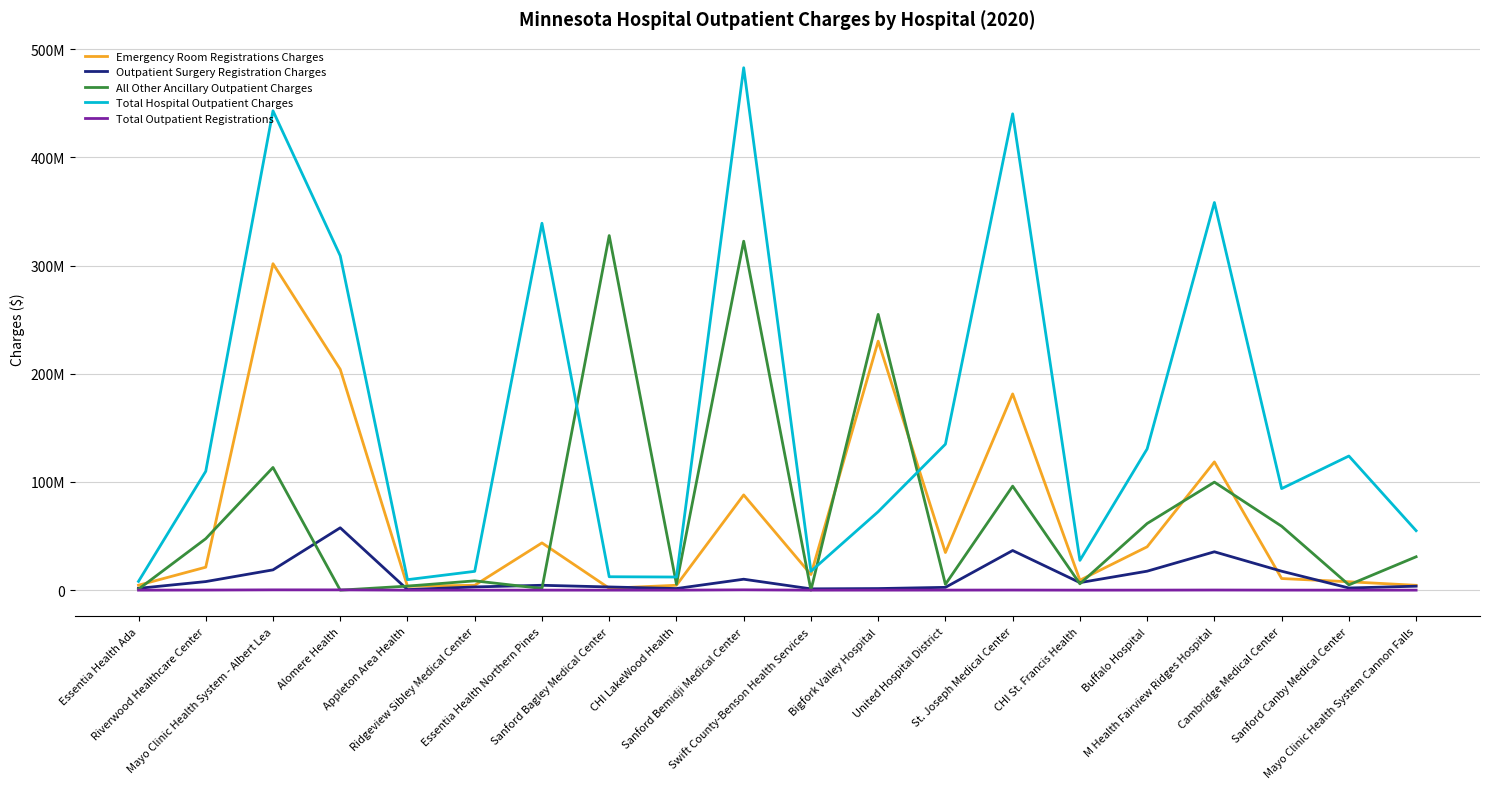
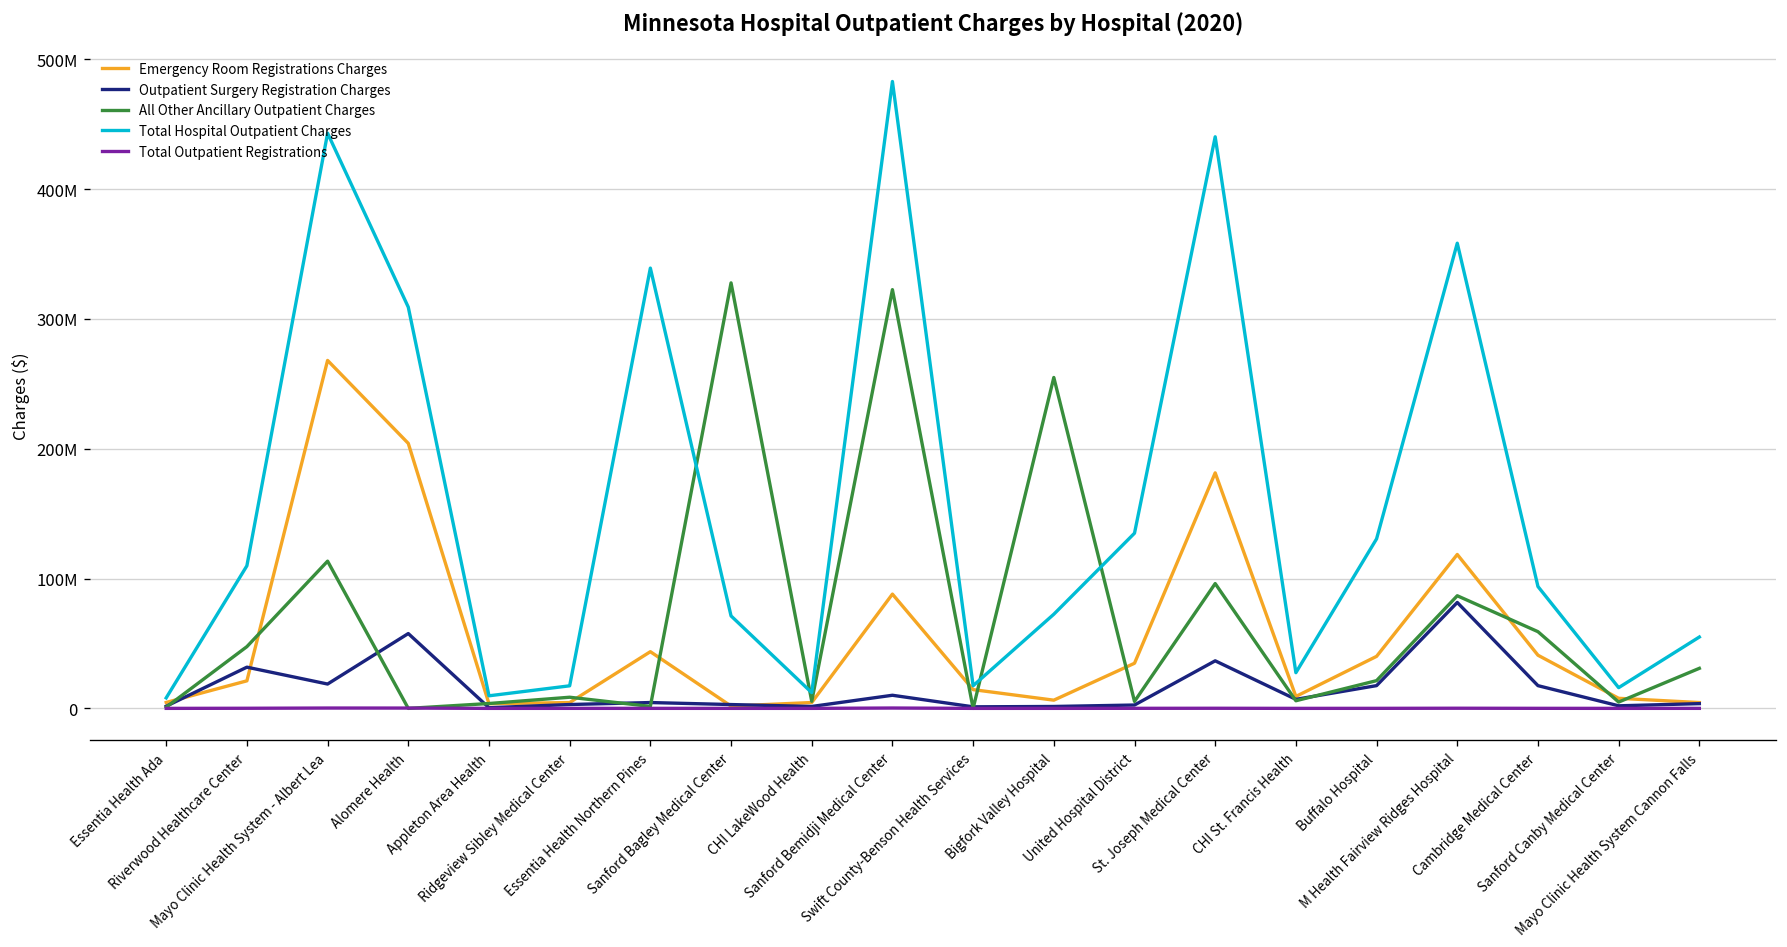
  {
    "Emergency Room Registrations Charges": {
      "Essentia Health Ada": 5000000,
      "Riverwood Healthcare Center": 21000000,
-     "Mayo Clinic Health System - Albert Lea": 302000000,
+     "Mayo Clinic Health System - Albert Lea": 268000000,
      "Alomere Health": 204000000,
      "Essentia Health Northern Pines": 44000000,
      "Sanford Bemidji Medical Center": 88000000,
      "Swift County-Benson Health Services": 14000000,
-     "Bigfork Valley Hospital": 230000000,
+     "Bigfork Valley Hospital": 6000000,
      "United Hospital District": 35000000,
      "St. Joseph Medical Center": 181000000,
      "Buffalo Hospital": 40000000,
      "M Health Fairview Ridges Hospital": 119000000,
-     "Cambridge Medical Center": 11000000,
+     "Cambridge Medical Center": 41000000,
      "Sanford Canby Medical Center": 8000000
    },
    "Outpatient Surgery Registration Charges": {
-     "Riverwood Healthcare Center": 8000000,
+     "Riverwood Healthcare Center": 32000000,
      "Mayo Clinic Health System - Albert Lea": 19000000,
      "Alomere Health": 58000000,
      "Essentia Health Northern Pines": 5000000,
      "Sanford Bemidji Medical Center": 10000000,
      "United Hospital District": 3000000,
      "St. Joseph Medical Center": 37000000,
      "Buffalo Hospital": 18000000,
-     "M Health Fairview Ridges Hospital": 35000000,
+     "M Health Fairview Ridges Hospital": 82000000,
      "Cambridge Medical Center": 18000000
    },
    "All Other Ancillary Outpatient Charges": {
      "Riverwood Healthcare Center": 48000000,
      "Mayo Clinic Health System - Albert Lea": 113000000,
      "Ridgeview Sibley Medical Center": 9000000,
      "Sanford Bagley Medical Center": 328000000,
      "Sanford Bemidji Medical Center": 323000000,
      "Bigfork Valley Hospital": 255000000,
      "United Hospital District": 5000000,
      "St. Joseph Medical Center": 96000000,
-     "Buffalo Hospital": 62000000,
-     "M Health Fairview Ridges Hospital": 100000000,
+     "Buffalo Hospital": 21000000,
+     "M Health Fairview Ridges Hospital": 87000000,
      "Cambridge Medical Center": 59000000,
      "Sanford Canby Medical Center": 5000000,
      "Mayo Clinic Health System Cannon Falls": 31000000
    },
    "Total Hospital Outpatient Charges": {
      "Essentia Health Ada": 8000000,
      "Riverwood Healthcare Center": 110000000,
      "Mayo Clinic Health System - Albert Lea": 443000000,
      "Alomere Health": 309000000,
      "Appleton Area Health": 10000000,
      "Ridgeview Sibley Medical Center": 17000000,
      "Essentia Health Northern Pines": 339000000,
-     "Sanford Bagley Medical Center": 12000000,
+     "Sanford Bagley Medical Center": 71000000,
      "CHI LakeWood Health": 12000000,
      "Sanford Bemidji Medical Center": 483000000,
      "Swift County-Benson Health Services": 17000000,
      "Bigfork Valley Hospital": 73000000,
      "United Hospital District": 135000000,
      "St. Joseph Medical Center": 440000000,
      "CHI St. Francis Health": 28000000,
      "Buffalo Hospital": 131000000,
      "M Health Fairview Ridges Hospital": 358000000,
      "Cambridge Medical Center": 94000000,
-     "Sanford Canby Medical Center": 124000000,
+     "Sanford Canby Medical Center": 16000000,
      "Mayo Clinic Health System Cannon Falls": 55000000
    },
    "Total Outpatient Registrations": {
      "Riverwood Healthcare Center": 0,
      "Mayo Clinic Health System - Albert Lea": 0,
      "Ridgeview Sibley Medical Center": 0,
      "Sanford Bemidji Medical Center": 0,
      "United Hospital District": 0,
      "St. Joseph Medical Center": 0,
      "CHI St. Francis Health": 0,
      "Buffalo Hospital": 0,
      "M Health Fairview Ridges Hospital": 0,
      "Cambridge Medical Center": 0,
      "Mayo Clinic Health System Cannon Falls": 0
    }
  }
